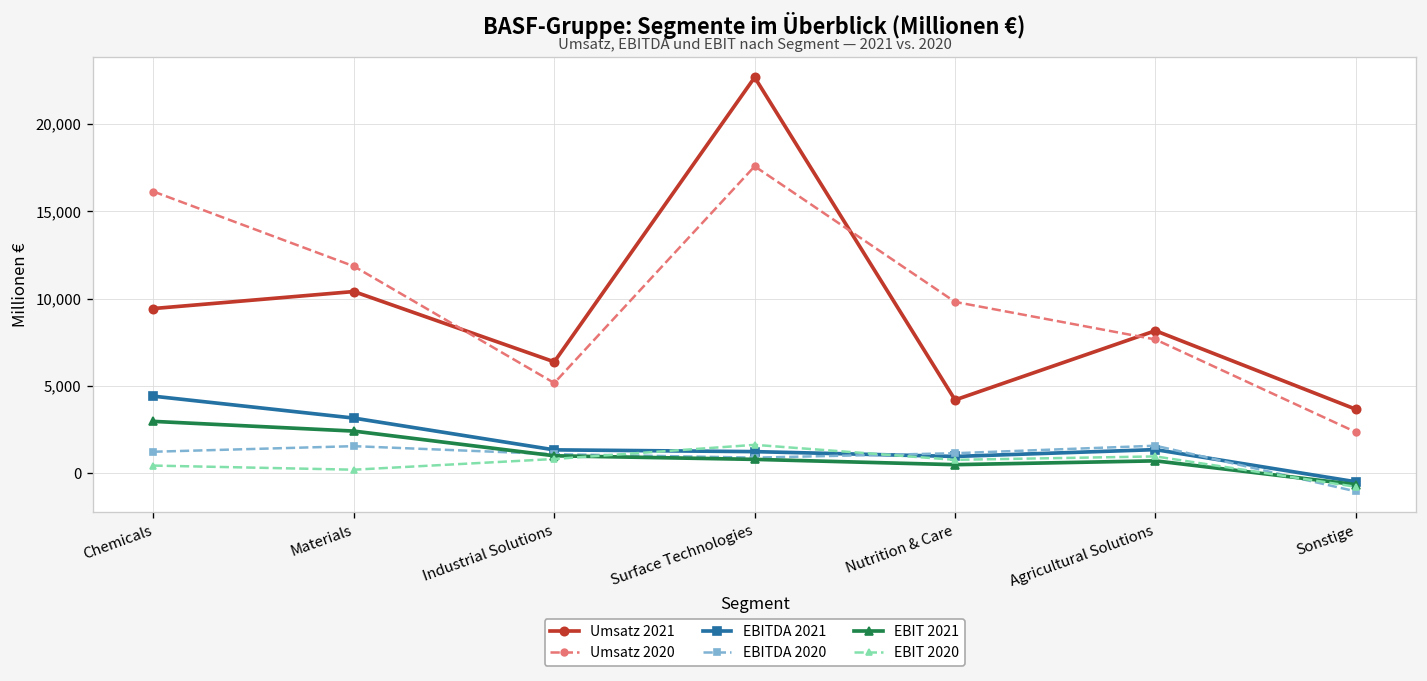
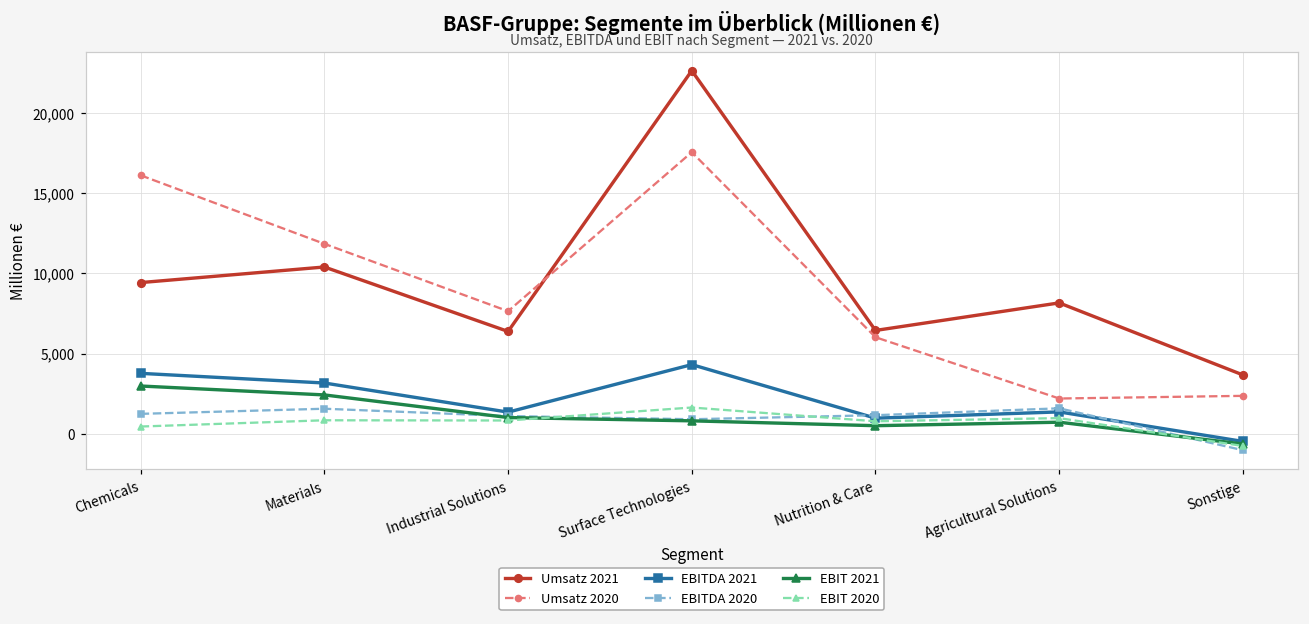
  {
    "Umsatz 2021": {
      "Chemicals": "9,400",
      "Materials": "10,400",
      "Industrial Solutions": "6,400",
-     "Nutrition & Care": "4,200",
+     "Nutrition & Care": "6,400",
      "Agricultural Solutions": "8,200",
      "Sonstige": "3,700"
    },
    "Umsatz 2020": {
      "Chemicals": "16,100",
      "Materials": "11,800",
-     "Industrial Solutions": "5,200",
+     "Industrial Solutions": "7,600",
      "Surface Technologies": "17,600",
-     "Nutrition & Care": "9,800",
-     "Agricultural Solutions": "7,700",
+     "Nutrition & Care": "6,000",
+     "Agricultural Solutions": "2,200",
      "Sonstige": "2,400"
    },
    "EBITDA 2021": {
-     "Chemicals": "4,400",
+     "Chemicals": "3,800",
      "Materials": "3,200",
      "Industrial Solutions": "1,300",
-     "Surface Technologies": "1,200",
+     "Surface Technologies": "4,300",
      "Nutrition & Care": "1,000",
      "Agricultural Solutions": "1,400"
    },
    "EBITDA 2020": {
      "Chemicals": "1,200",
      "Materials": "1,600",
      "Nutrition & Care": "1,200",
      "Agricultural Solutions": "1,600",
      "Sonstige": "-1,000"
    },
    "EBIT 2021": {
      "Chemicals": "3,000",
      "Materials": "2,400",
      "Nutrition & Care": "500",
      "Agricultural Solutions": "700"
    },
    "EBIT 2020": {
      "Chemicals": "400",
-     "Materials": "200",
+     "Materials": "800",
      "Industrial Solutions": "800",
      "Surface Technologies": "1,600",
      "Nutrition & Care": "800",
      "Agricultural Solutions": "1,000"
    }
  }
